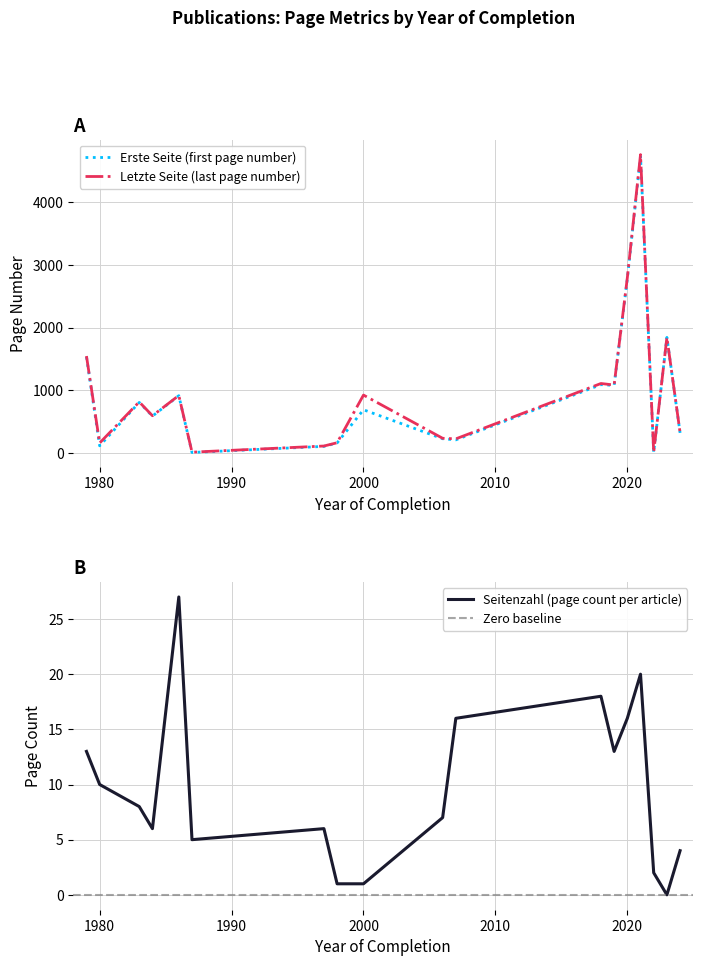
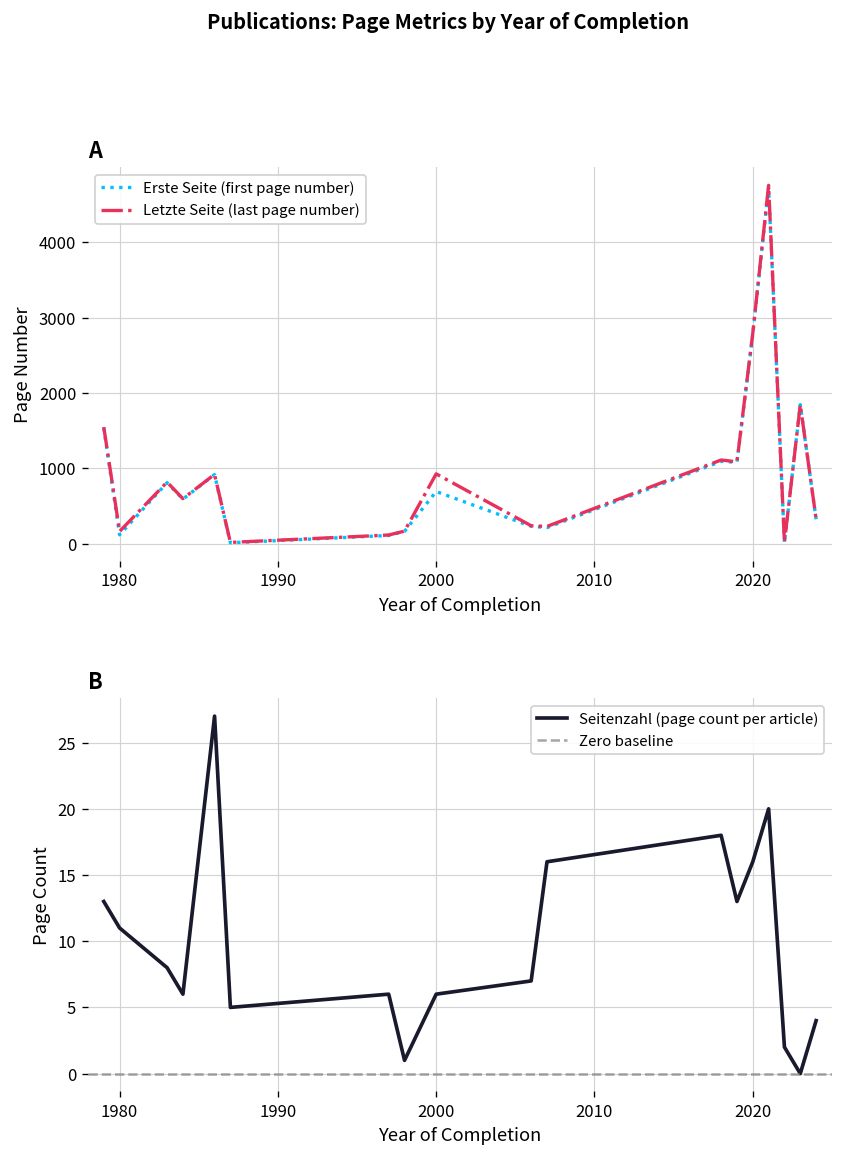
  {
    "A": {
      "Erste Seite (first page number)": {
        "1980": 100,
        "2000": 700
      },
      "Letzte Seite (last page number)": {
        "1980": 200,
        "2000": 900
      }
    },
    "B": {
-     "1980": 10,
-     "2000": 1,
+     "1980": 11,
+     "2000": 6,
      "2020": 16
    }
  }
